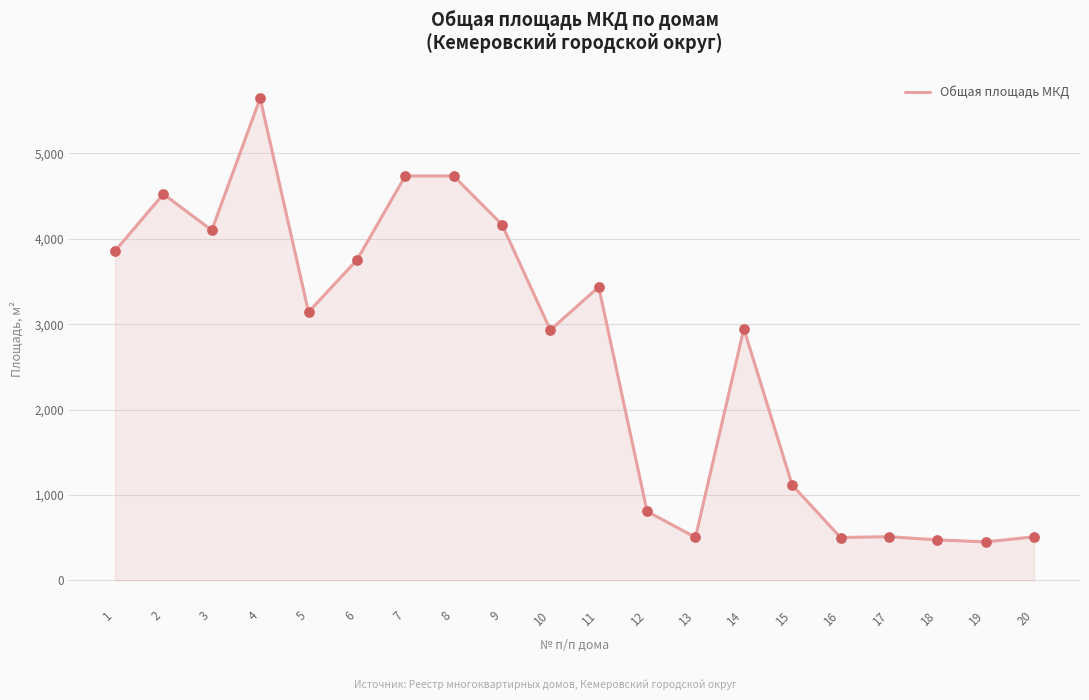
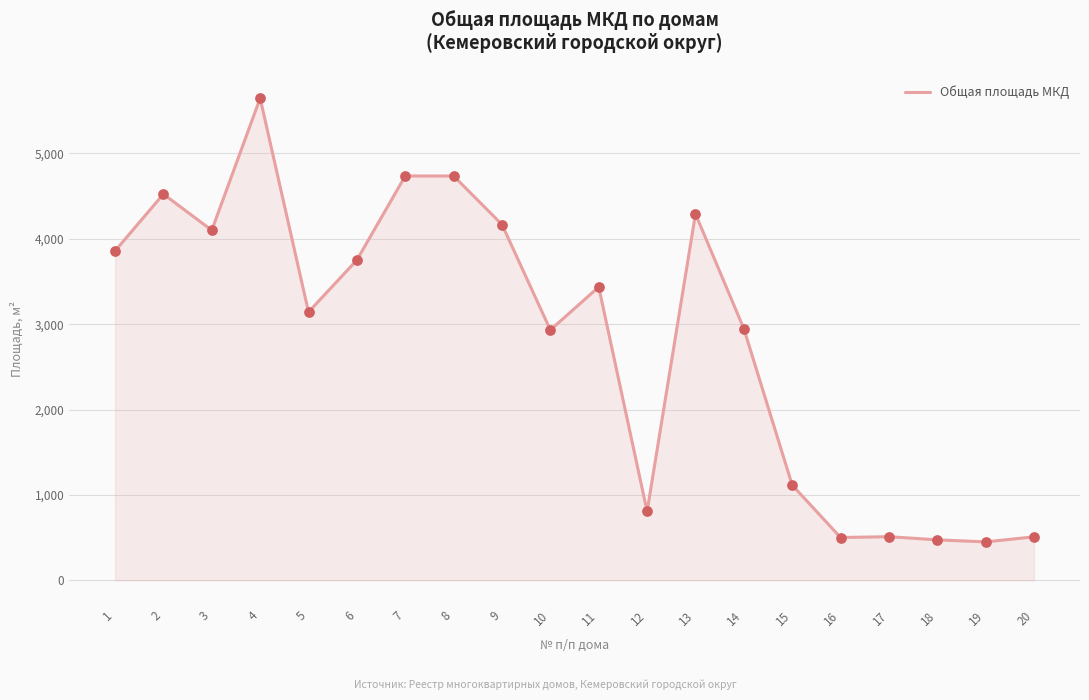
  {
    "1": "3,900",
    "2": "4,500",
    "3": "4,100",
    "4": "5,600",
    "5": "3,100",
    "6": "3,800",
    "7": "4,700",
    "8": "4,700",
    "9": "4,200",
    "10": "2,900",
    "11": "3,400",
    "12": "800",
-   "13": "500",
+   "13": "4,300",
    "14": "2,900",
    "15": "1,100",
    "16": "500",
    "17": "500",
    "18": "500",
    "19": "400",
    "20": "500"
  }
